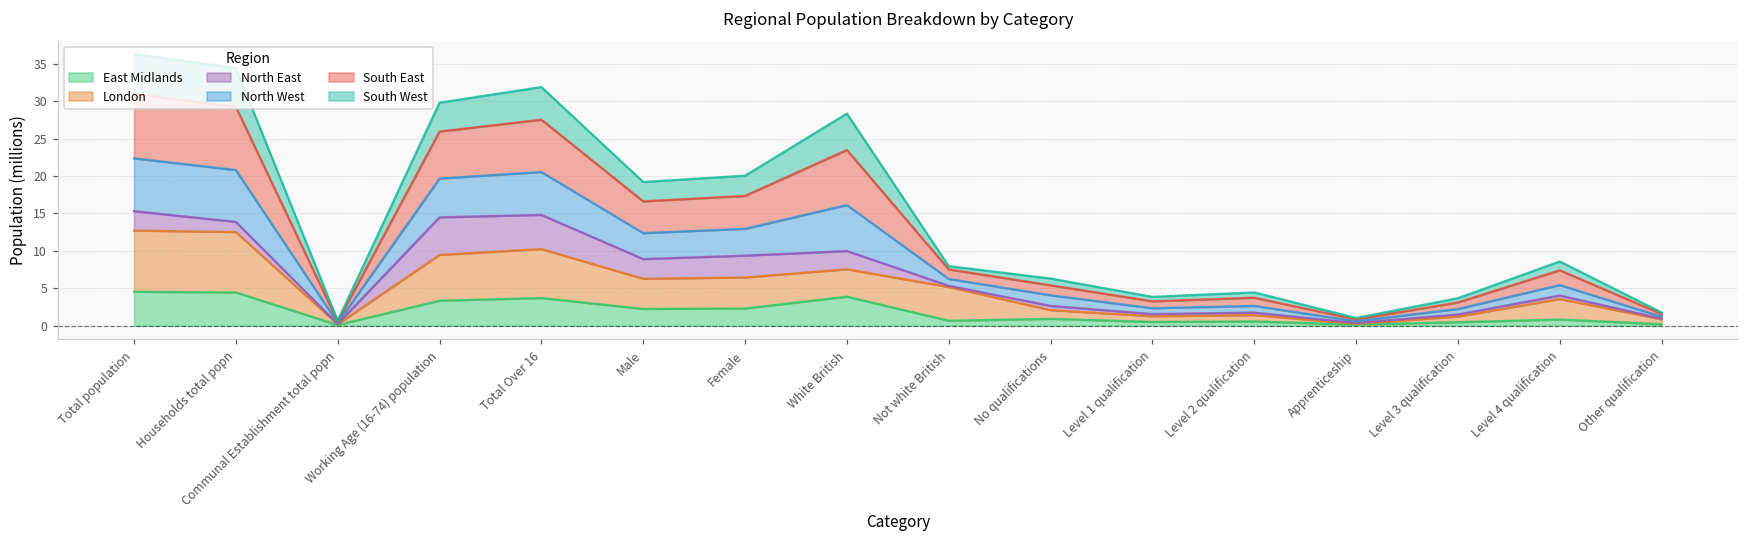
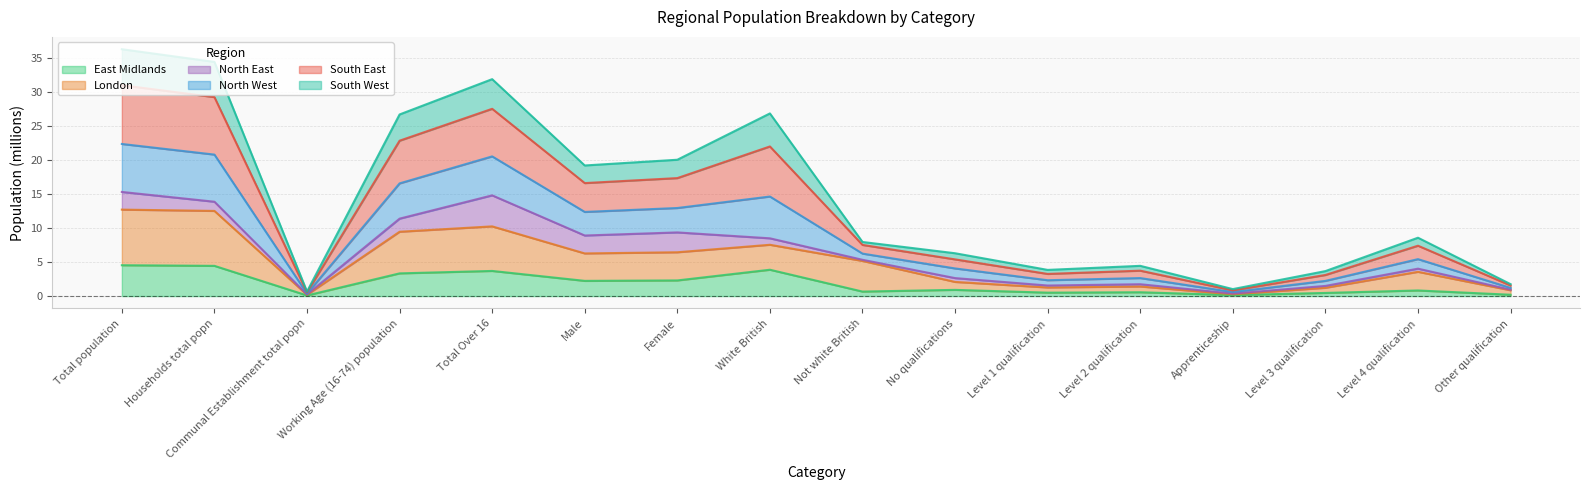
  {
    "North East": {
      "Total population": 3,
      "Households total popn": 1,
-     "Working Age (16-74) population": 5,
+     "Working Age (16-74) population": 2,
      "Total Over 16": 5,
      "Male": 3,
      "Female": 3,
-     "White British": 2,
+     "White British": 1,
      "No qualifications": 1,
      "Level 4 qualification": 0
    }
  }
